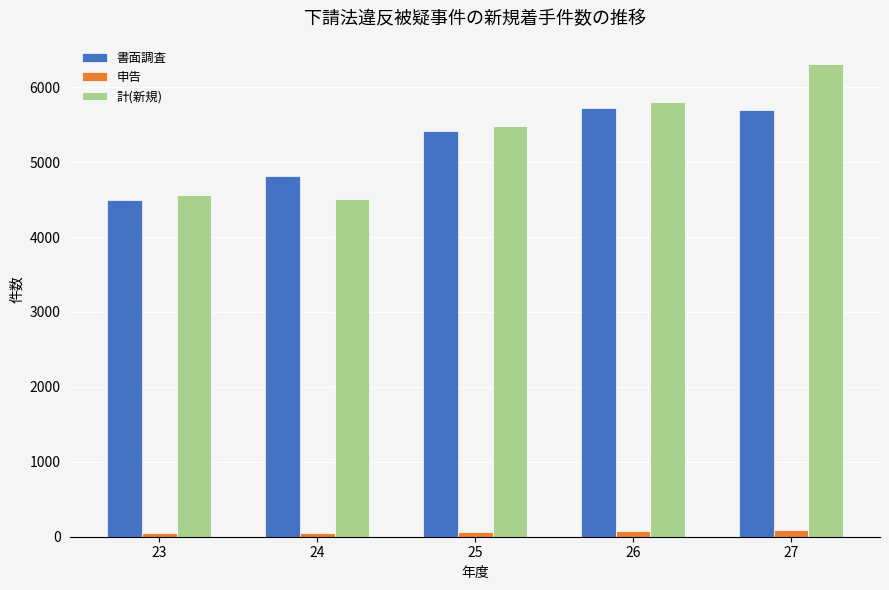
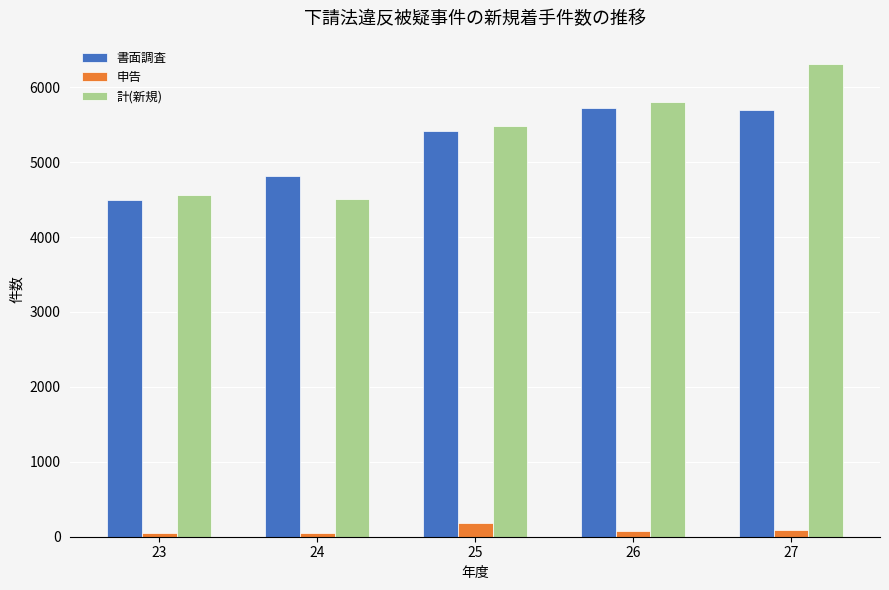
  {
    "書面調査": {
      "23": 4500,
      "24": 4800,
      "25": 5400,
      "26": 5700,
      "27": 5700
    },
    "申告": {
      "23": 100,
      "24": 100,
-     "25": 100,
+     "25": 200,
      "26": 100,
      "27": 100
    },
    "計(新規)": {
      "23": 4600,
      "24": 4500,
      "25": 5500,
      "26": 5800,
      "27": 6300
    }
  }
